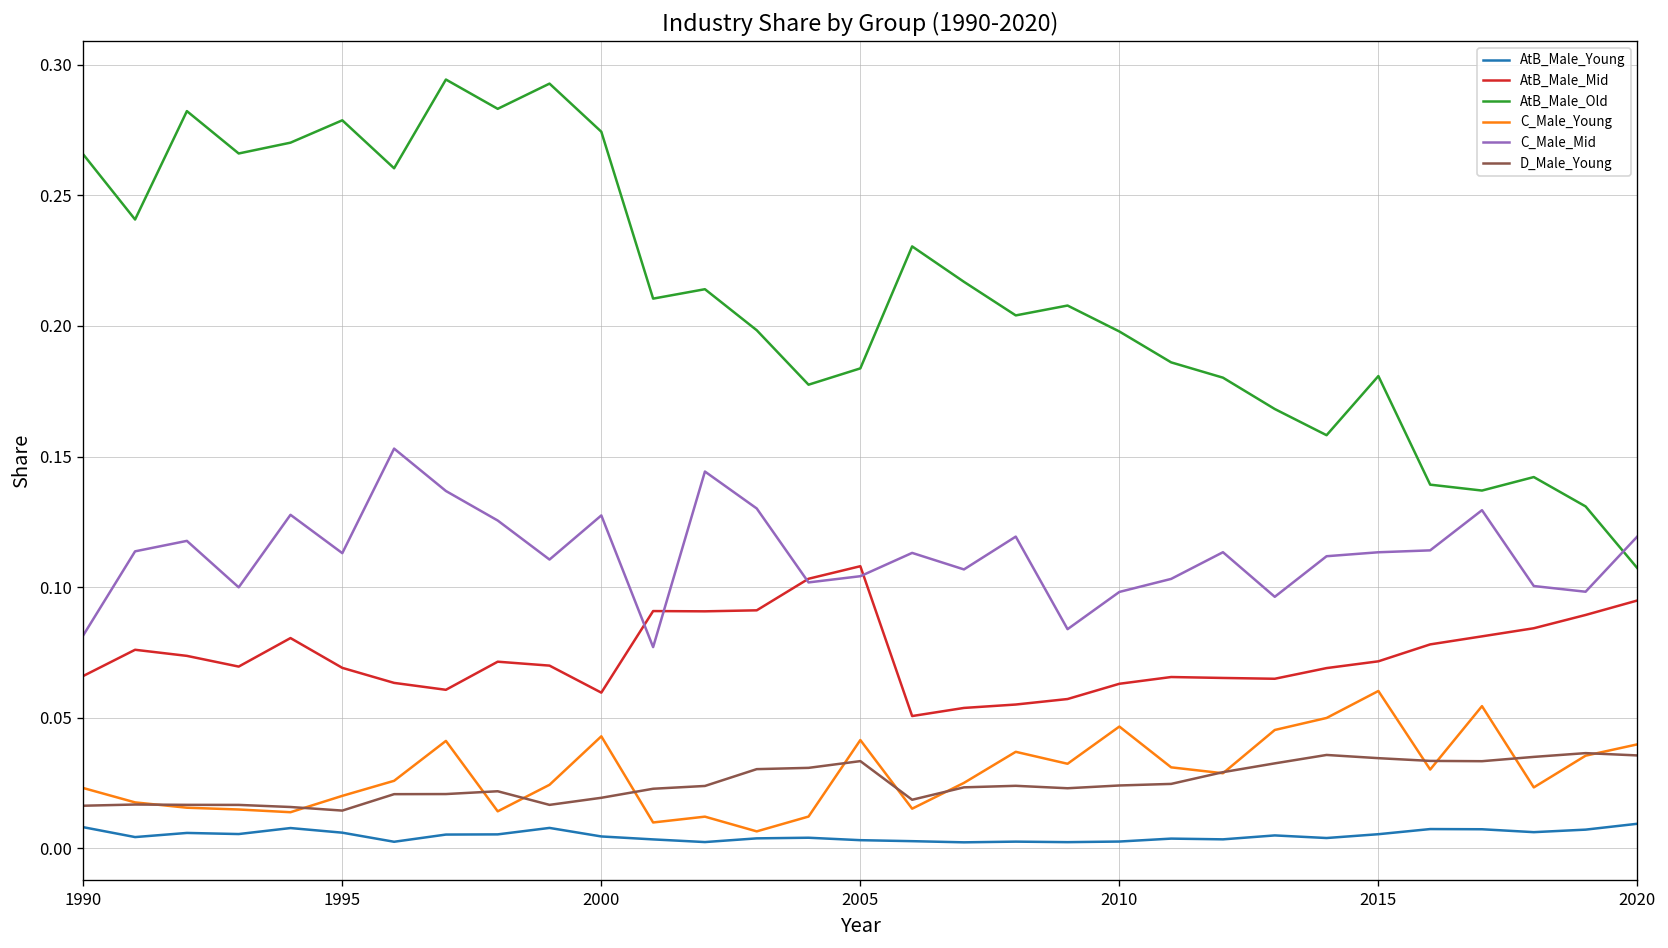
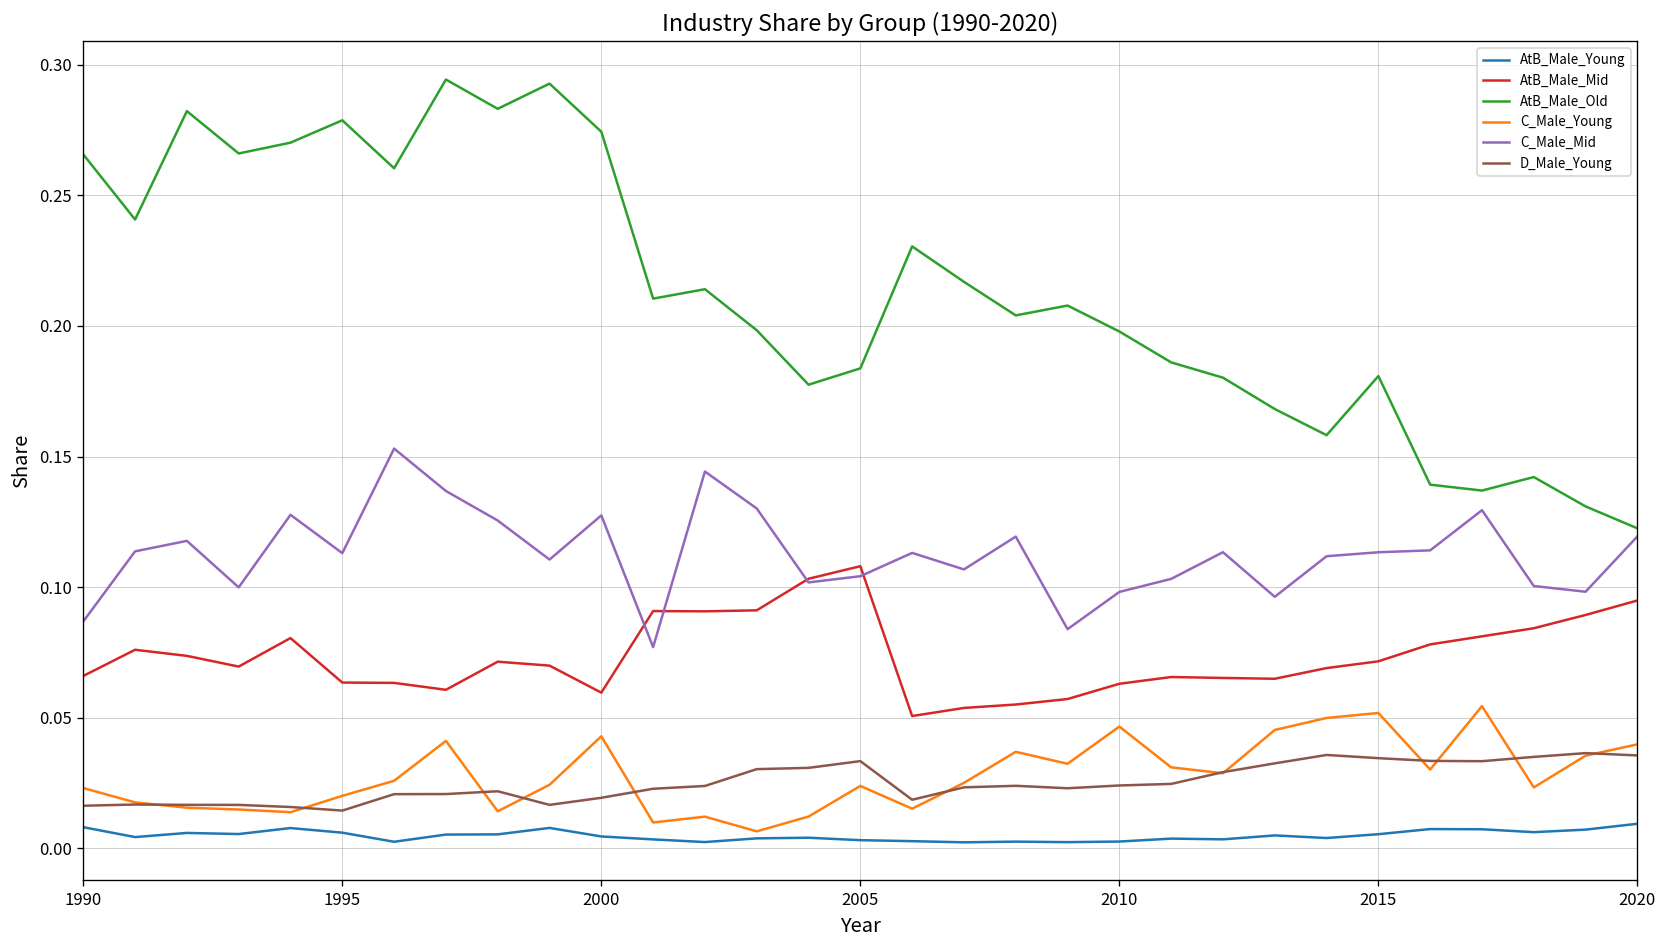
  {
    "AtB_Male_Young": {
      "1990": 0.008,
      "1995": 0.006,
      "2000": 0.005,
      "2005": 0.003,
      "2010": 0.003,
      "2015": 0.005,
      "2020": 0.009
    },
    "AtB_Male_Mid": {
      "1990": 0.066,
-     "1995": 0.069,
+     "1995": 0.063,
      "2000": 0.060,
      "2005": 0.108,
      "2010": 0.063,
      "2015": 0.072,
      "2020": 0.095
    },
    "AtB_Male_Old": {
      "1990": 0.266,
      "1995": 0.279,
      "2000": 0.274,
      "2005": 0.184,
      "2010": 0.198,
      "2015": 0.181,
-     "2020": 0.107
+     "2020": 0.123
    },
    "C_Male_Young": {
      "1990": 0.023,
      "1995": 0.020,
      "2000": 0.043,
-     "2005": 0.041,
+     "2005": 0.024,
      "2010": 0.047,
-     "2015": 0.060,
+     "2015": 0.052,
      "2020": 0.040
    },
    "C_Male_Mid": {
-     "1990": 0.082,
+     "1990": 0.087,
      "1995": 0.113,
      "2000": 0.127,
      "2005": 0.104,
      "2010": 0.098,
      "2015": 0.113,
      "2020": 0.119
    },
    "D_Male_Young": {
      "1990": 0.016,
      "1995": 0.014,
      "2000": 0.019,
      "2005": 0.033,
      "2010": 0.024,
      "2015": 0.034,
      "2020": 0.036
    }
  }
